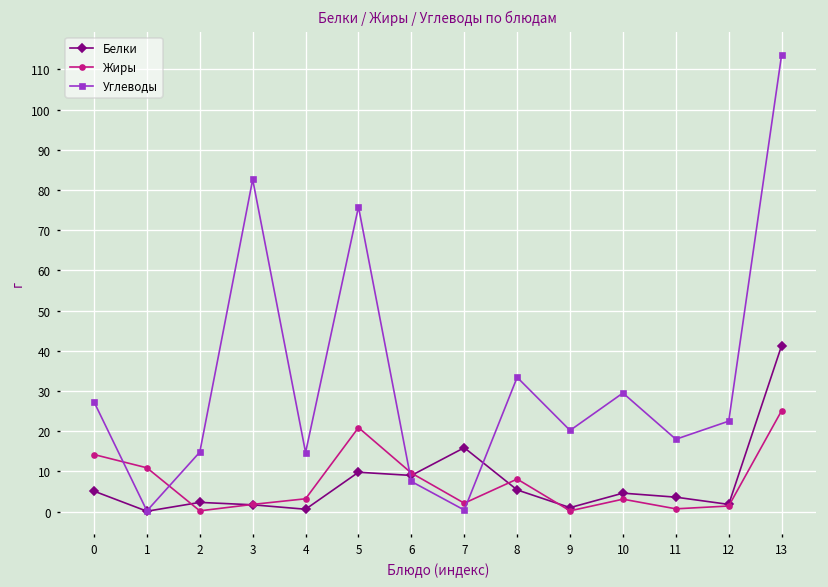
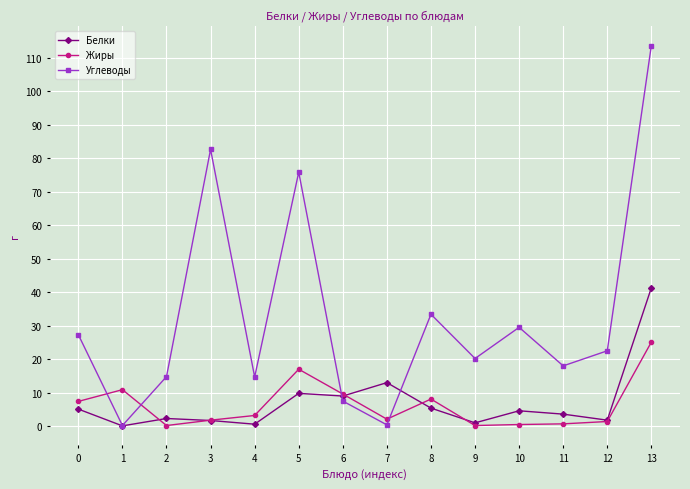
  {
    "Белки": {
      "0": 5,
      "2": 2,
      "4": 1,
      "5": 10,
-     "7": 16,
+     "7": 13,
      "8": 5,
      "9": 1,
      "10": 5,
      "11": 4,
      "13": 41
    },
    "Жиры": {
-     "0": 14,
+     "0": 7,
      "1": 11,
      "2": 0,
      "4": 3,
-     "5": 21,
+     "5": 17,
      "7": 2,
      "8": 8,
      "9": 0,
-     "10": 3,
+     "10": 1,
      "11": 1,
      "13": 25
    },
    "Углеводы": {
      "0": 27,
      "2": 15,
      "3": 83,
      "4": 15,
      "5": 76,
      "6": 8,
      "7": 0,
      "8": 33,
      "9": 20,
      "10": 30,
      "11": 18,
      "12": 23,
      "13": 114
    }
  }
